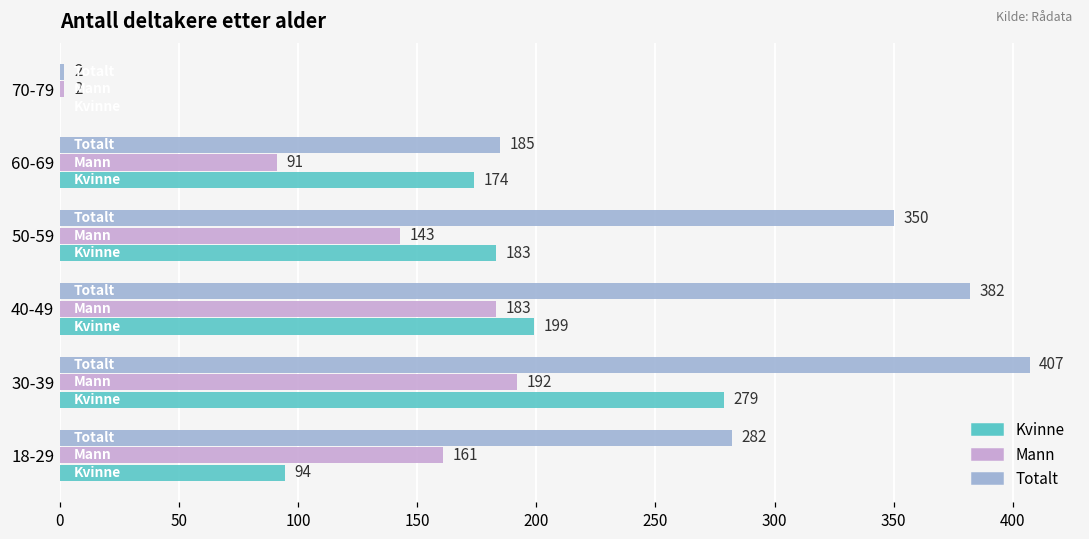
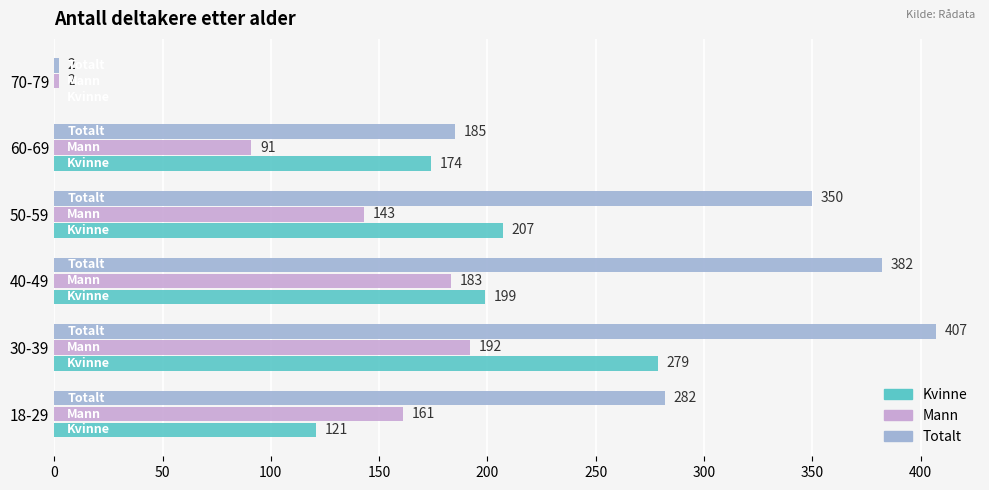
  {
    "Kvinne": {
      "60-69": 174,
-     "50-59": 183,
+     "50-59": 207,
      "40-49": 199,
      "30-39": 279,
-     "18-29": 94
+     "18-29": 121
    }
  }
